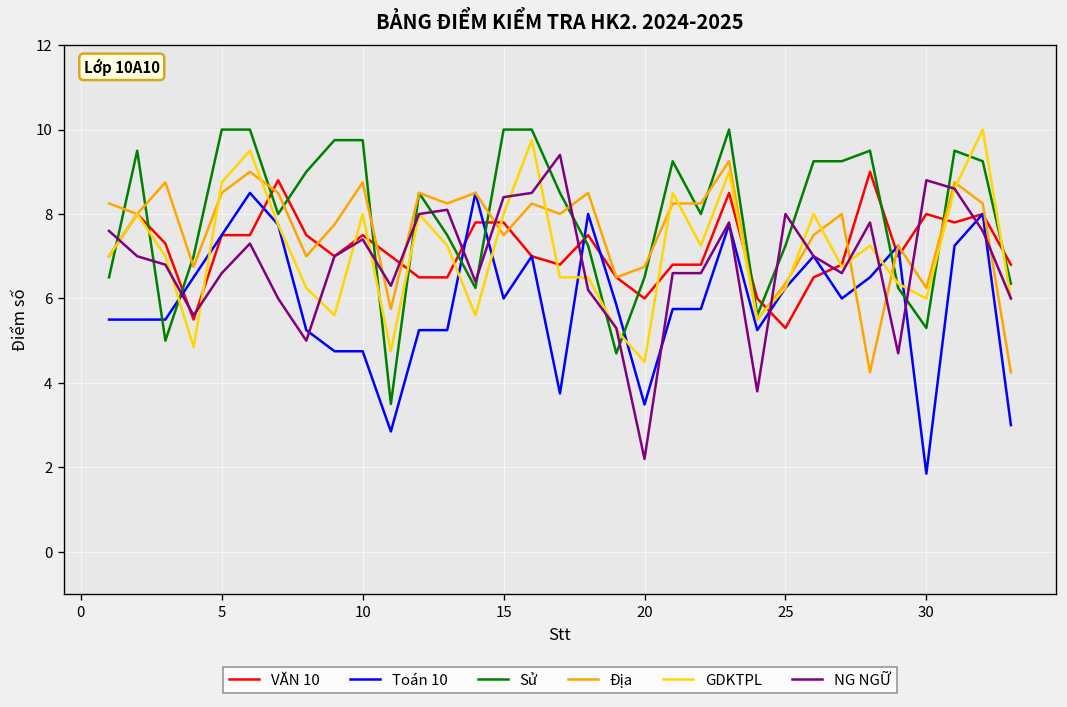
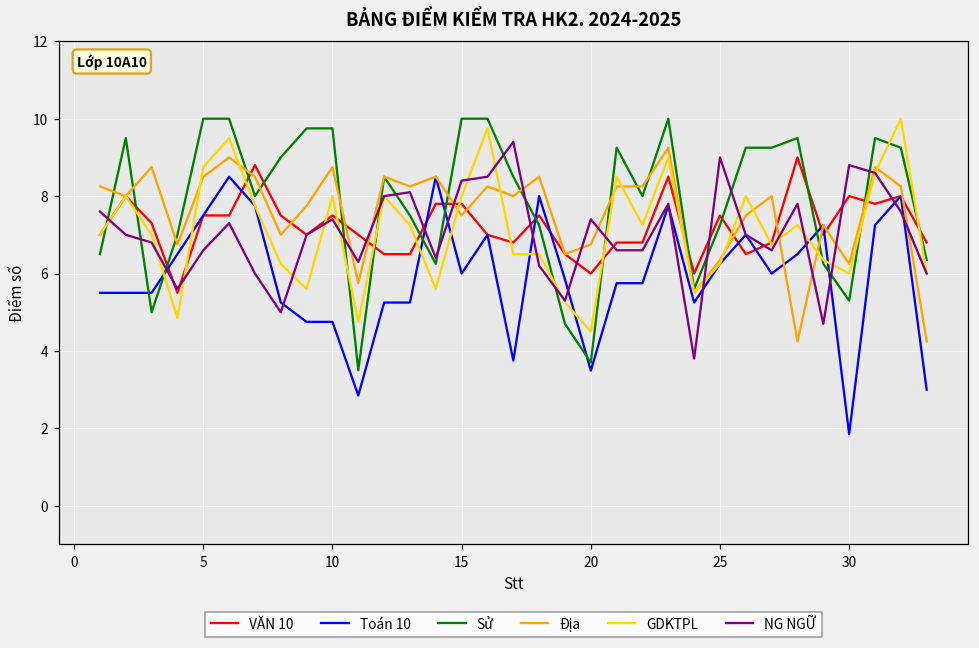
  {
    "VĂN 10": {
      "10": 7.5,
      "15": 7.8,
      "20": 6.0,
-     "25": 5.3,
+     "25": 7.5,
      "30": 8.0
    },
    "Toán 10": {
      "10": 4.8,
      "15": 6.0,
      "20": 3.5,
      "30": 1.9
    },
    "Sử": {
      "5": 10.0,
      "10": 9.8,
      "15": 10.0,
-     "20": 6.5,
+     "20": 3.7,
      "25": 7.3,
      "30": 5.3
    },
    "NG NGỮ": {
      "5": 6.6,
      "10": 7.4,
      "15": 8.4,
-     "20": 2.2,
-     "25": 8,
+     "20": 7.4,
+     "25": 9,
      "30": 8.8
    }
  }
